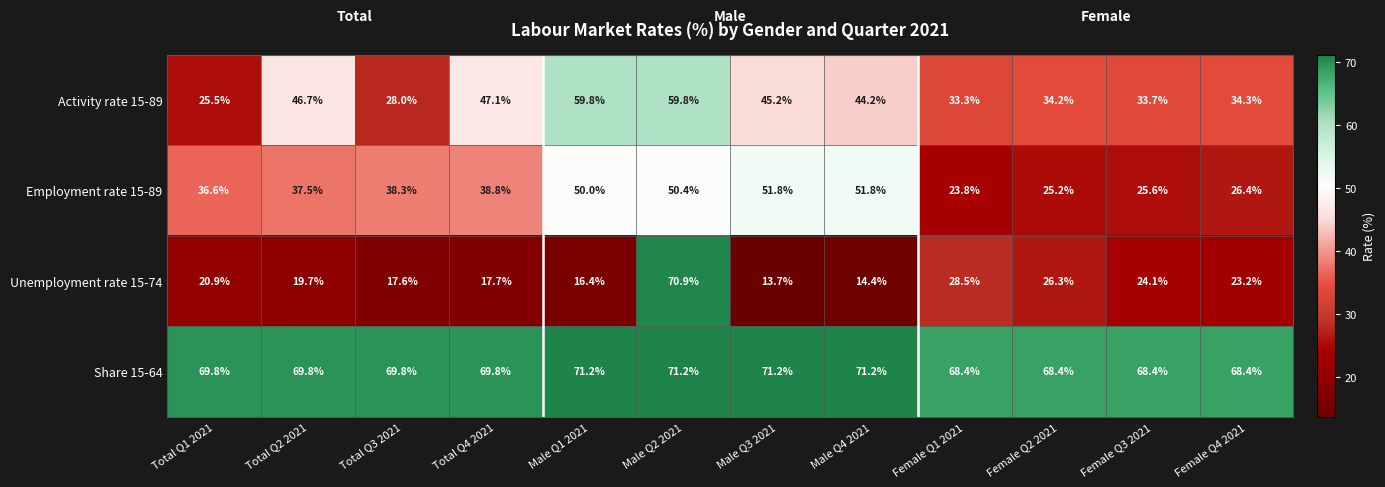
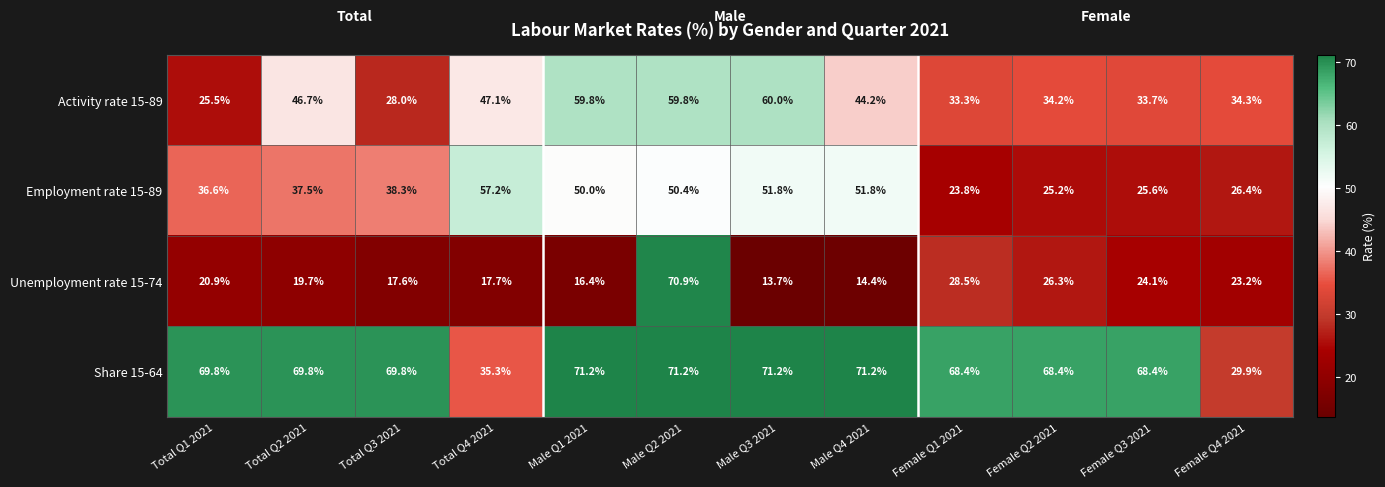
  {
    "Activity rate 15-89": {
      "Total Q1 2021": "25.5%",
      "Total Q2 2021": "46.7%",
      "Total Q3 2021": "28.0%",
      "Total Q4 2021": "47.1%",
      "Male Q1 2021": "59.8%",
      "Male Q2 2021": "59.8%",
-     "Male Q3 2021": "45.2%",
+     "Male Q3 2021": "60.0%",
      "Male Q4 2021": "44.2%",
      "Female Q1 2021": "33.3%",
      "Female Q2 2021": "34.2%",
      "Female Q3 2021": "33.7%",
      "Female Q4 2021": "34.3%"
    },
    "Employment rate 15-89": {
      "Total Q1 2021": "36.6%",
      "Total Q2 2021": "37.5%",
      "Total Q3 2021": "38.3%",
-     "Total Q4 2021": "38.8%",
+     "Total Q4 2021": "57.2%",
      "Male Q1 2021": "50.0%",
      "Male Q2 2021": "50.4%",
      "Male Q3 2021": "51.8%",
      "Male Q4 2021": "51.8%",
      "Female Q1 2021": "23.8%",
      "Female Q2 2021": "25.2%",
      "Female Q3 2021": "25.6%",
      "Female Q4 2021": "26.4%"
    },
    "Unemployment rate 15-74": {
      "Total Q1 2021": "20.9%",
      "Total Q2 2021": "19.7%",
      "Total Q3 2021": "17.6%",
      "Total Q4 2021": "17.7%",
      "Male Q1 2021": "16.4%",
      "Male Q2 2021": "70.9%",
      "Male Q3 2021": "13.7%",
      "Male Q4 2021": "14.4%",
      "Female Q1 2021": "28.5%",
      "Female Q2 2021": "26.3%",
      "Female Q3 2021": "24.1%",
      "Female Q4 2021": "23.2%"
    },
    "Share 15-64": {
      "Total Q1 2021": "69.8%",
      "Total Q2 2021": "69.8%",
      "Total Q3 2021": "69.8%",
-     "Total Q4 2021": "69.8%",
+     "Total Q4 2021": "35.3%",
      "Male Q1 2021": "71.2%",
      "Male Q2 2021": "71.2%",
      "Male Q3 2021": "71.2%",
      "Male Q4 2021": "71.2%",
      "Female Q1 2021": "68.4%",
      "Female Q2 2021": "68.4%",
      "Female Q3 2021": "68.4%",
-     "Female Q4 2021": "68.4%"
+     "Female Q4 2021": "29.9%"
    }
  }
